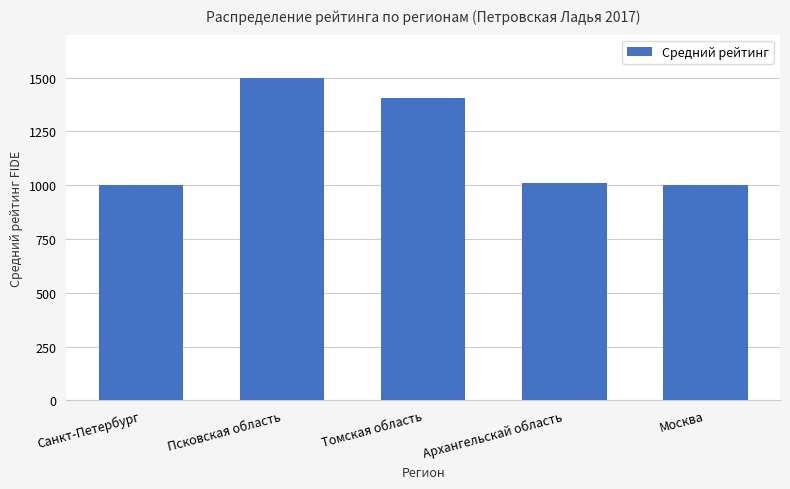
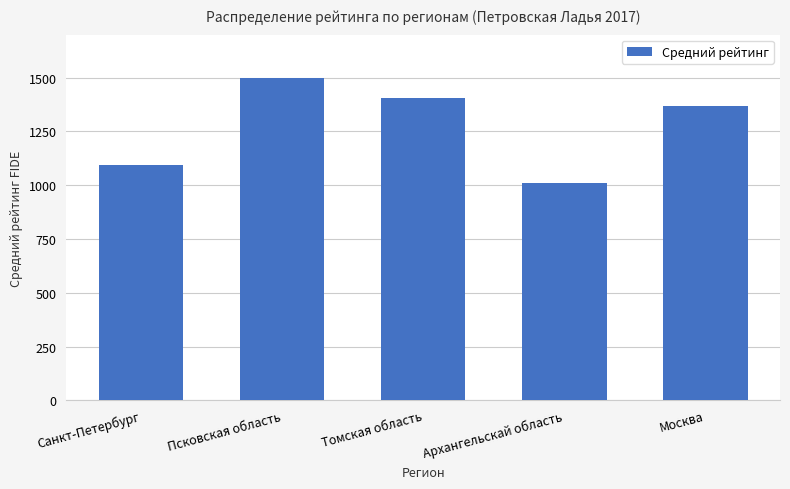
  {
-   "Санкт-Петербург": 1000,
+   "Санкт-Петербург": 1100,
    "Псковская область": 1500,
    "Томская область": 1410,
    "Архангельскай область": 1010,
-   "Москва": 1000
+   "Москва": 1370
  }
